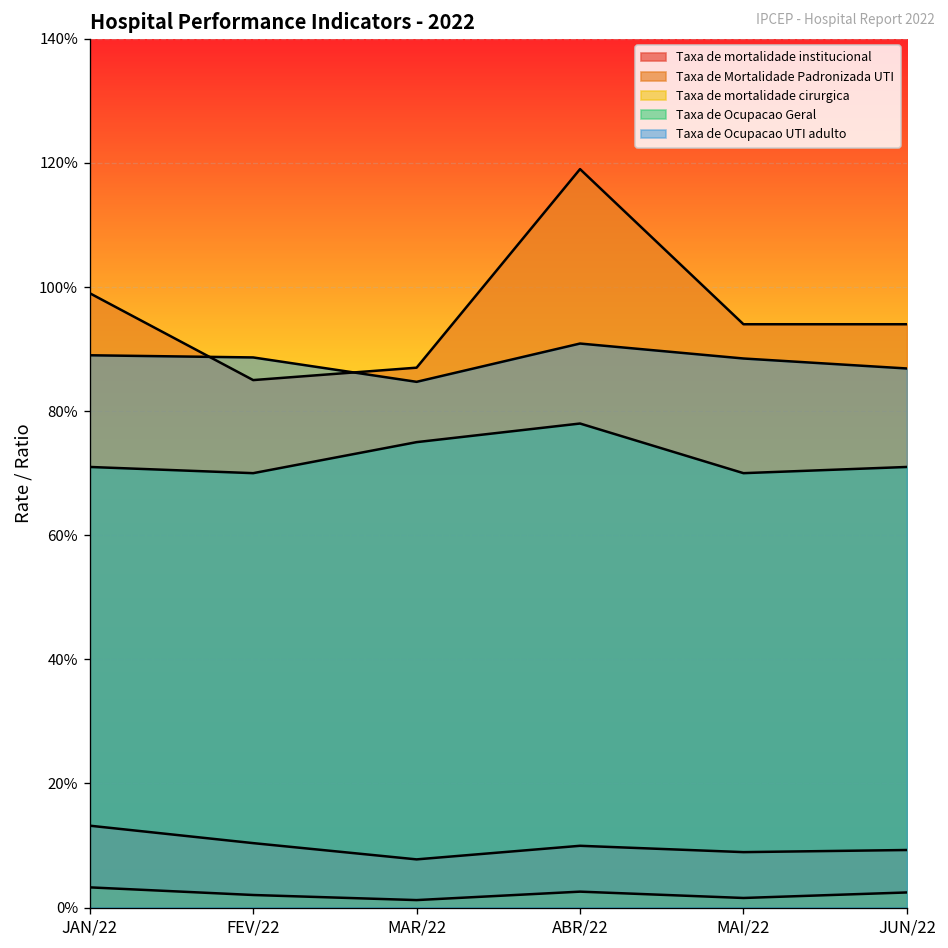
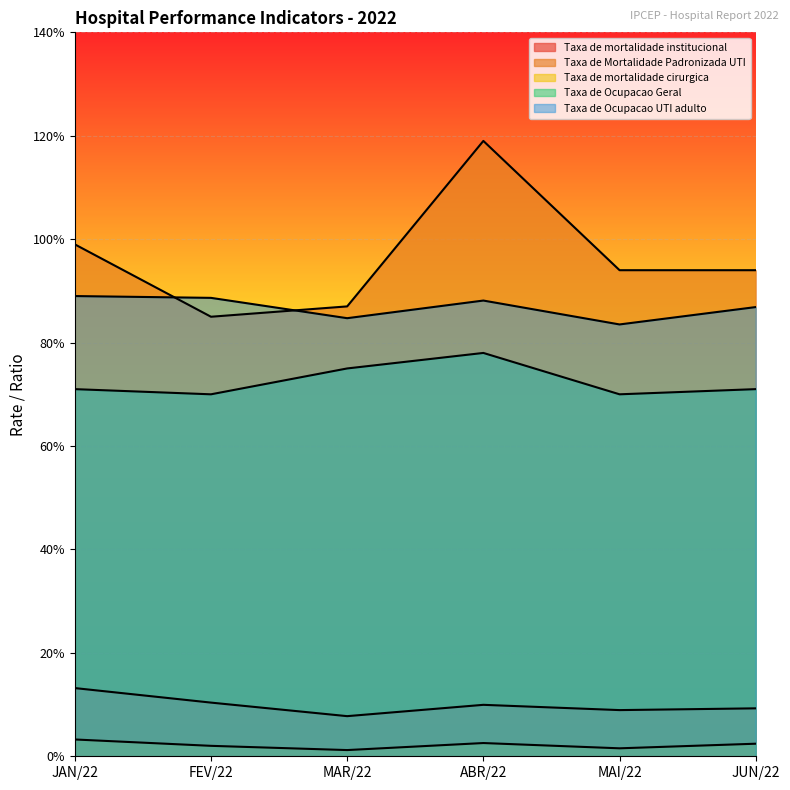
  {
    "Taxa de Ocupacao Geral": {
      "JAN/22": "71%",
      "FEV/22": "70%",
      "MAR/22": "75%",
      "ABR/22": "78%",
      "MAI/22": "70%",
      "JUN/22": "71%"
    },
    "Taxa de Ocupacao UTI adulto": {
      "JAN/22": "89%",
      "FEV/22": "89%",
      "MAR/22": "85%",
-     "ABR/22": "91%",
-     "MAI/22": "88%",
+     "ABR/22": "88%",
+     "MAI/22": "84%",
      "JUN/22": "87%"
    }
  }
